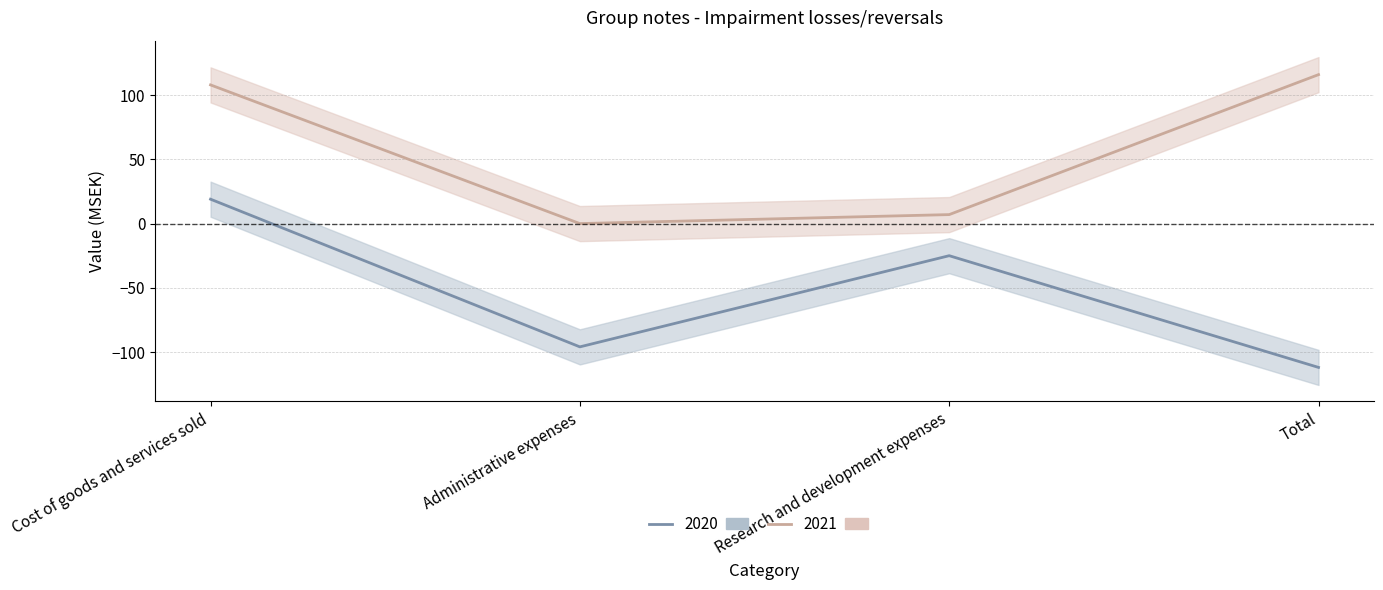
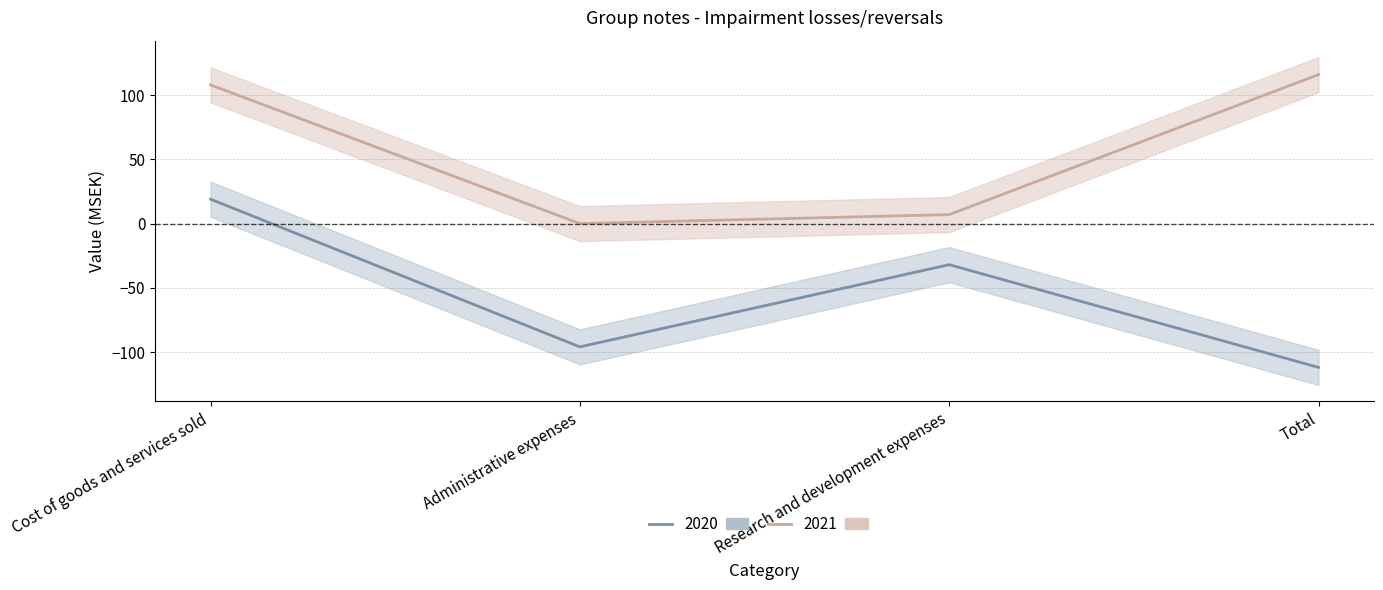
  {
    "2020": {
      "Cost of goods and services sold": 19,
      "Administrative expenses": -96,
-     "Research and development expenses": -25,
+     "Research and development expenses": -32,
      "Total": -112
    }
  }
